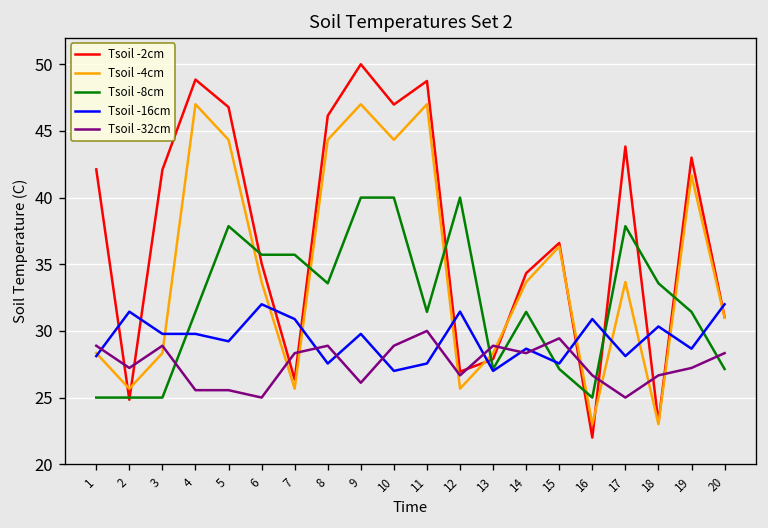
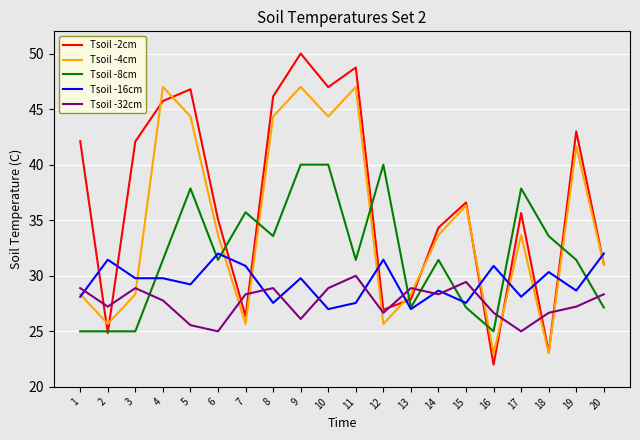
  {
    "Tsoil -2cm": {
      "1": 42.1,
      "3": 42.1,
-     "4": 48.8,
+     "4": 45.7,
      "5": 46.8,
      "6": 35.1,
      "7": 26.3,
      "8": 46.1,
      "9": 50.0,
      "10": 47.0,
      "11": 48.7,
      "12": 26.9,
      "13": 27.9,
      "14": 34.3,
      "15": 36.6,
      "16": 22.0,
-     "17": 43.8,
+     "17": 35.6,
      "19": 43.0
    },
    "Tsoil -4cm": {
      "2": 25.7,
      "3": 28.3,
      "4": 47.0,
      "5": 44.3,
      "6": 33.7,
      "7": 25.7,
      "8": 44.3,
      "9": 47.0,
      "10": 44.3,
      "11": 47.0,
      "12": 25.7,
      "13": 28.3,
      "14": 33.7,
      "15": 36.3,
      "16": 23.0,
      "17": 33.7,
      "19": 41.7
    },
    "Tsoil -8cm": {
      "1": 25.0,
      "3": 25.0,
      "4": 31.4,
      "5": 37.9,
-     "6": 35.7,
+     "6": 31.4,
      "7": 35.7,
      "8": 33.6,
      "9": 40.0,
      "10": 40.0,
      "11": 31.4,
      "12": 40.0,
      "14": 31.4,
      "15": 27.1,
      "16": 25.0,
      "17": 37.9,
      "18": 33.6,
      "19": 31.4,
      "20": 27.1
    },
    "Tsoil -16cm": {
      "2": 31.4,
      "3": 29.8,
      "4": 29.8,
      "5": 29.2,
      "6": 32.0,
      "7": 30.9,
      "8": 27.6,
      "9": 29.8,
      "10": 27.0,
      "11": 27.6,
      "12": 31.4,
      "14": 28.7,
      "15": 27.6,
      "16": 30.9,
      "17": 28.1,
      "18": 30.3,
      "19": 28.7,
      "20": 32.0
    },
    "Tsoil -32cm": {
      "1": 28.9,
      "2": 27.2,
      "3": 28.9,
-     "4": 25.6,
+     "4": 27.8,
      "5": 25.6,
      "6": 25.0,
      "7": 28.3,
      "8": 28.9,
      "9": 26.1,
      "10": 28.9,
      "11": 30.0,
      "12": 26.7,
      "13": 28.9,
      "14": 28.3,
      "15": 29.4,
      "16": 26.7,
      "17": 25.0,
      "18": 26.7,
      "19": 27.2,
      "20": 28.3
    }
  }
